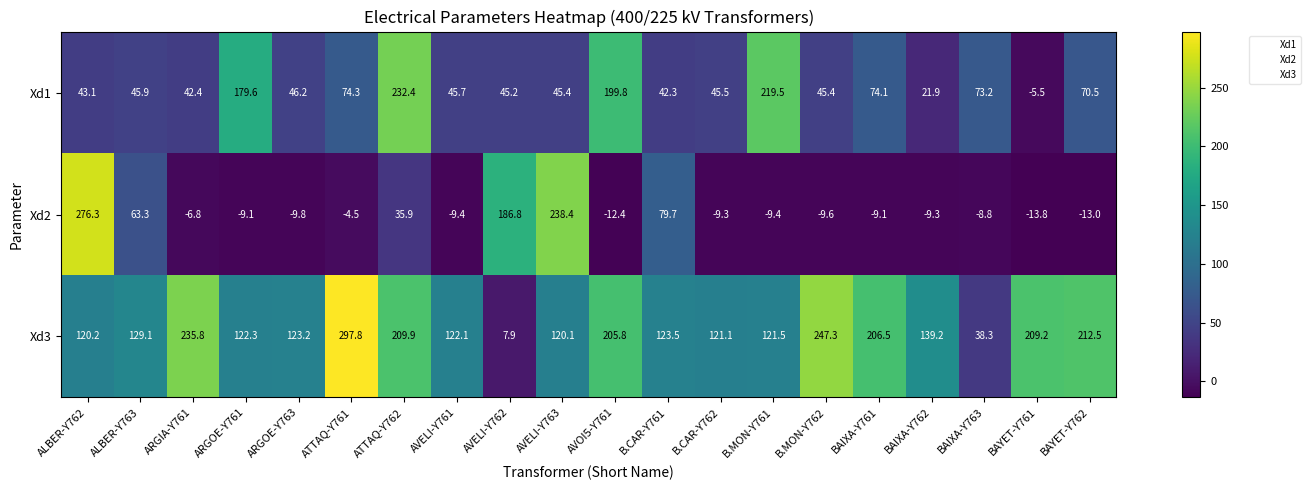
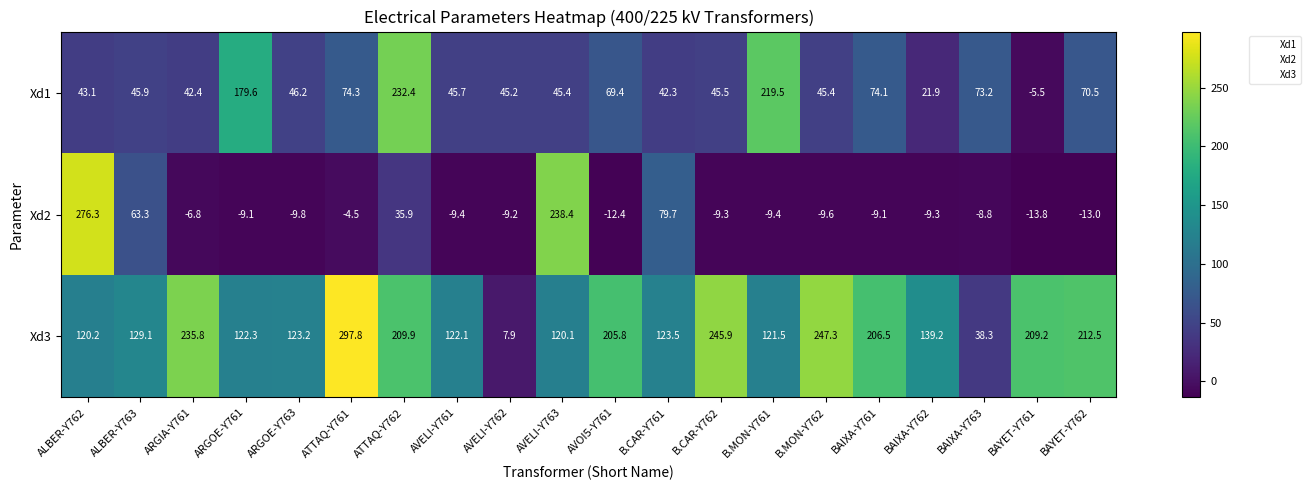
  {
    "Xd1": {
      "ALBER-Y762": 43.1,
      "ALBER-Y763": 45.9,
      "ARGIA-Y761": 42.4,
      "ARGOE-Y761": 179.6,
      "ARGOE-Y763": 46.2,
      "ATTAQ-Y761": 74.3,
      "ATTAQ-Y762": 232.4,
      "AVELI-Y761": 45.7,
      "AVELI-Y762": 45.2,
      "AVELI-Y763": 45.4,
-     "AVOI5-Y761": 199.8,
+     "AVOI5-Y761": 69.4,
      "B.CAR-Y761": 42.3,
      "B.CAR-Y762": 45.5,
      "B.MON-Y761": 219.5,
      "B.MON-Y762": 45.4,
      "BAIXA-Y761": 74.1,
      "BAIXA-Y762": 21.9,
      "BAIXA-Y763": 73.2,
      "BAYET-Y761": -5.5,
      "BAYET-Y762": 70.5
    },
    "Xd2": {
      "ALBER-Y762": 276.3,
      "ALBER-Y763": 63.3,
      "ARGIA-Y761": -6.8,
      "ARGOE-Y761": -9.1,
      "ARGOE-Y763": -9.8,
      "ATTAQ-Y761": -4.5,
      "ATTAQ-Y762": 35.9,
      "AVELI-Y761": -9.4,
-     "AVELI-Y762": 186.8,
+     "AVELI-Y762": -9.2,
      "AVELI-Y763": 238.4,
      "AVOI5-Y761": -12.4,
      "B.CAR-Y761": 79.7,
      "B.CAR-Y762": -9.3,
      "B.MON-Y761": -9.4,
      "B.MON-Y762": -9.6,
      "BAIXA-Y761": -9.1,
      "BAIXA-Y762": -9.3,
      "BAIXA-Y763": -8.8,
      "BAYET-Y761": -13.8,
      "BAYET-Y762": -13.0
    },
    "Xd3": {
      "ALBER-Y762": 120.2,
      "ALBER-Y763": 129.1,
      "ARGIA-Y761": 235.8,
      "ARGOE-Y761": 122.3,
      "ARGOE-Y763": 123.2,
      "ATTAQ-Y761": 297.8,
      "ATTAQ-Y762": 209.9,
      "AVELI-Y761": 122.1,
      "AVELI-Y762": 7.9,
      "AVELI-Y763": 120.1,
      "AVOI5-Y761": 205.8,
      "B.CAR-Y761": 123.5,
-     "B.CAR-Y762": 121.1,
+     "B.CAR-Y762": 245.9,
      "B.MON-Y761": 121.5,
      "B.MON-Y762": 247.3,
      "BAIXA-Y761": 206.5,
      "BAIXA-Y762": 139.2,
      "BAIXA-Y763": 38.3,
      "BAYET-Y761": 209.2,
      "BAYET-Y762": 212.5
    }
  }
